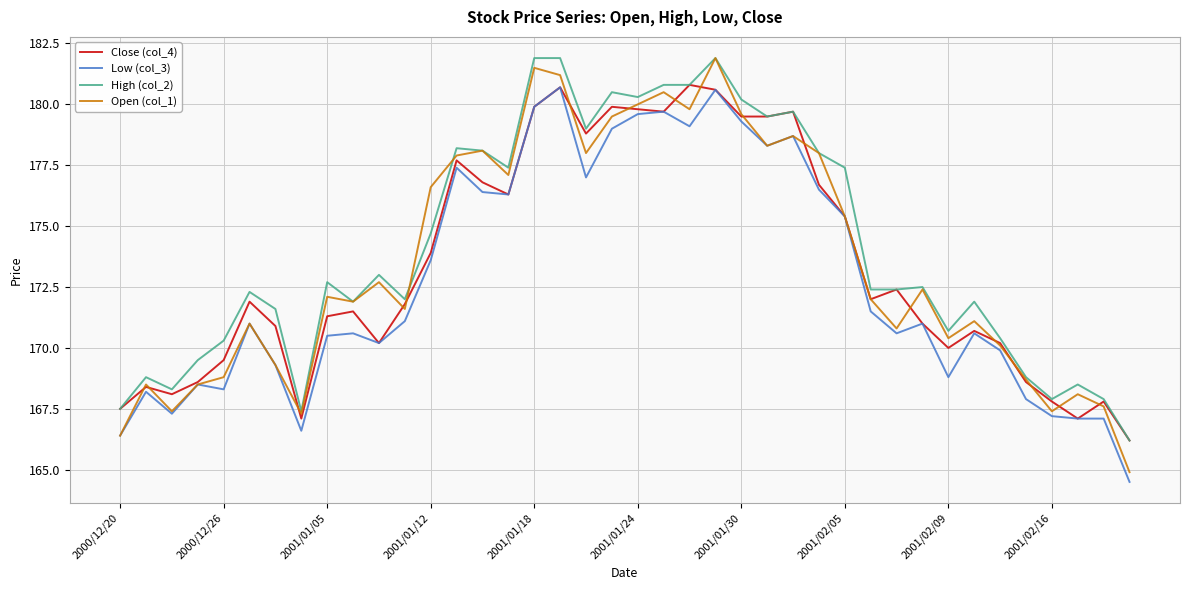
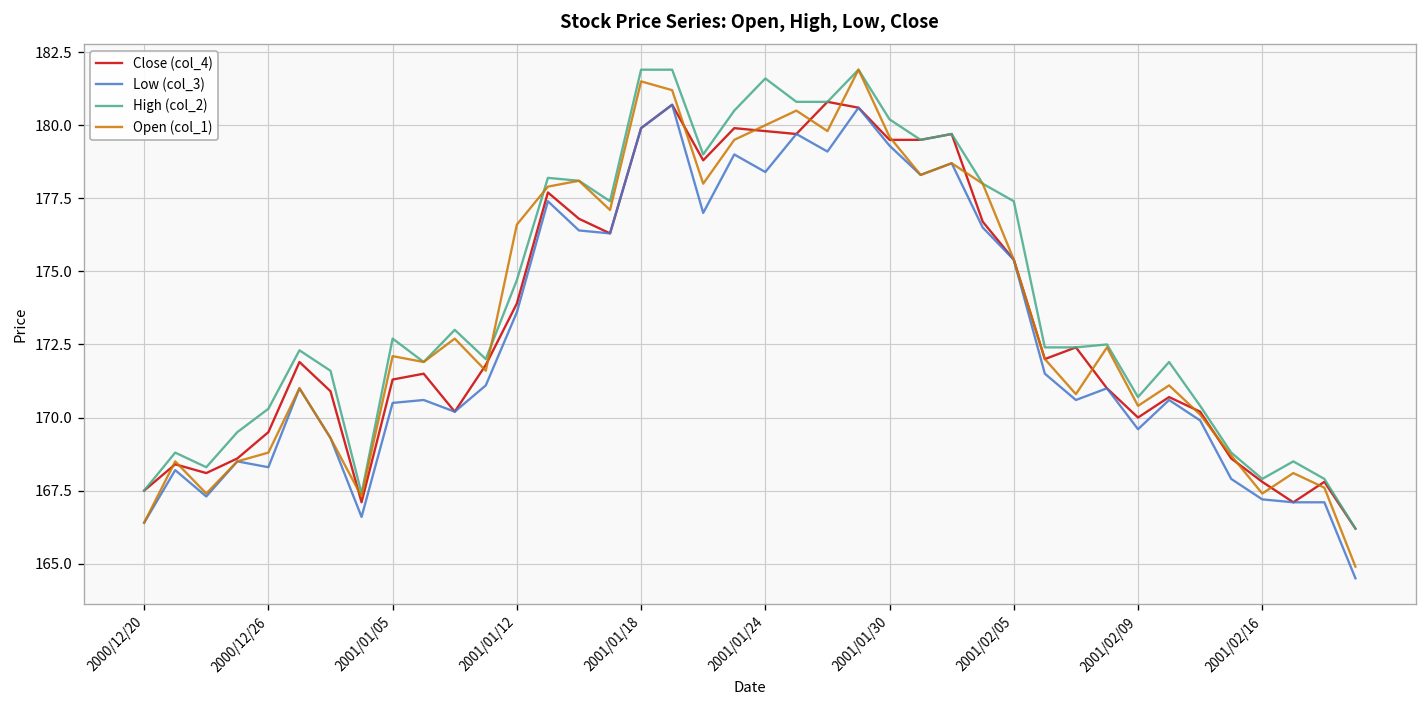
  {
    "Close (col_4)": {
      "2000/12/26": 169.5,
      "2001/01/05": 171.3,
      "2001/01/12": 173.9,
      "2001/01/24": 179.8,
      "2001/02/09": 170.0
    },
    "Low (col_3)": {
      "2000/12/26": 168.3,
      "2001/01/05": 170.5,
      "2001/01/12": 173.6,
-     "2001/01/24": 179.6,
+     "2001/01/24": 178.4,
      "2001/01/30": 179.3,
-     "2001/02/09": 168.8,
+     "2001/02/09": 169.6,
      "2001/02/16": 167.2
    },
    "High (col_2)": {
      "2000/12/26": 170.3,
      "2001/01/05": 172.7,
      "2001/01/12": 174.7,
      "2001/01/18": 181.9,
-     "2001/01/24": 180.3,
+     "2001/01/24": 181.6,
      "2001/01/30": 180.2,
      "2001/02/05": 177.4,
      "2001/02/09": 170.7
    },
    "Open (col_1)": {
      "2000/12/26": 168.8,
      "2001/01/05": 172.1,
      "2001/01/12": 176.6,
      "2001/01/18": 181.5,
      "2001/01/24": 180.0,
      "2001/02/09": 170.4,
      "2001/02/16": 167.4
    }
  }
